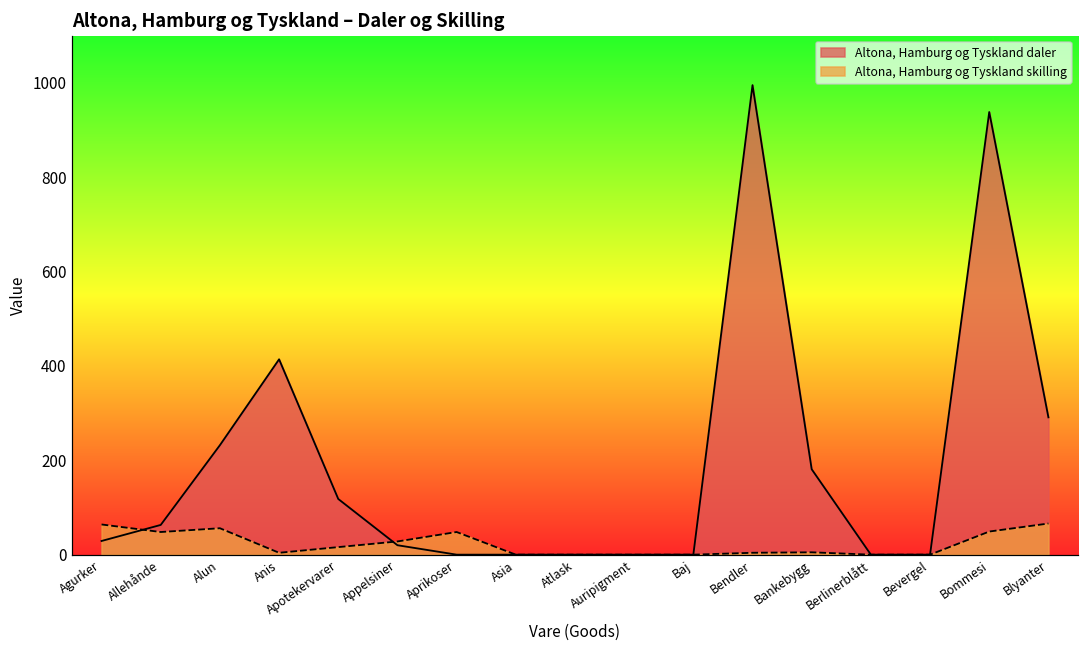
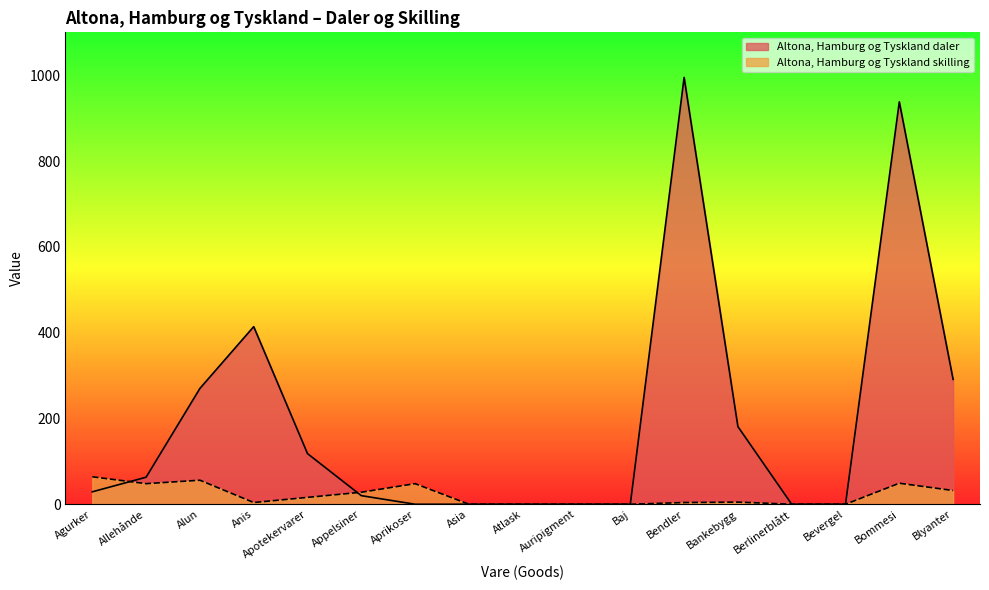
  {
    "Altona, Hamburg og Tyskland daler": {
      "Agurker": 30,
      "Allehånde": 60,
-     "Alun": 230,
+     "Alun": 270,
      "Anis": 410,
      "Apotekervarer": 120,
      "Appelsiner": 20,
      "Aprikoser": 0,
      "Bendler": 1000,
      "Bankebygg": 180,
      "Bommesi": 940,
      "Blyanter": 290
    },
    "Altona, Hamburg og Tyskland skilling": {
      "Agurker": 60,
      "Allehånde": 50,
      "Alun": 60,
      "Anis": 0,
      "Apotekervarer": 20,
      "Appelsiner": 30,
      "Aprikoser": 50,
      "Bendler": 0,
      "Bankebygg": 10,
      "Bommesi": 50,
-     "Blyanter": 70
+     "Blyanter": 30
    }
  }
